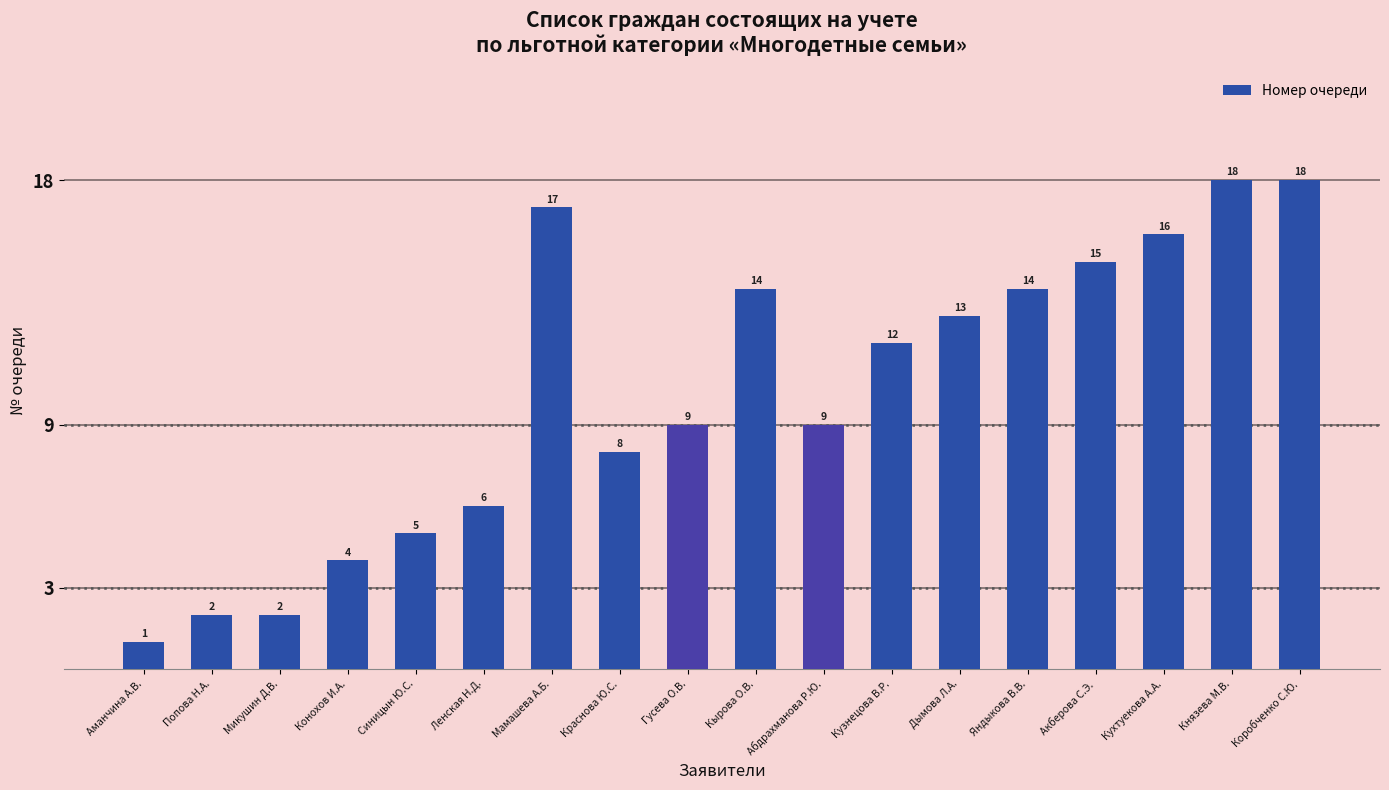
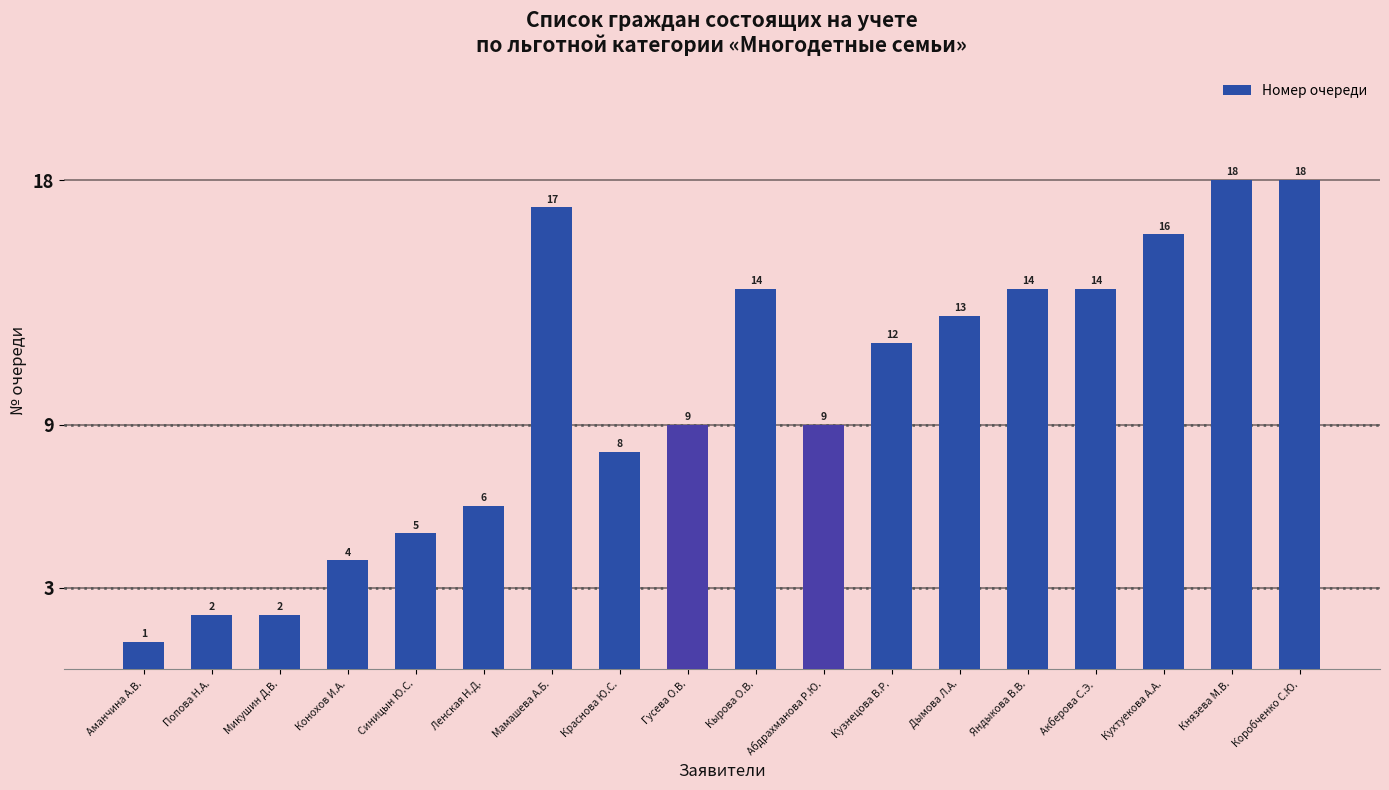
  {
    "Аманчина А.В.": 1,
    "Попова Н.А.": 2,
    "Микушин Д.В.": 2,
    "Конохов И.А.": 4,
    "Синицын Ю.С.": 5,
    "Ленская Н.Д.": 6,
    "Мамашева А.Б.": 17,
    "Краснова Ю.С.": 8,
    "Гусева О.В.": 9,
    "Кырова О.В.": 14,
    "Абдрахманова Р.Ю.": 9,
    "Кузнецова В.Р.": 12,
    "Дымова Л.А.": 13,
    "Яндыкова В.В.": 14,
-   "Акберова С.Э.": 15,
+   "Акберова С.Э.": 14,
    "Кухтуекова А.А.": 16,
    "Князева М.В.": 18,
    "Коробченко С.Ю.": 18
  }
